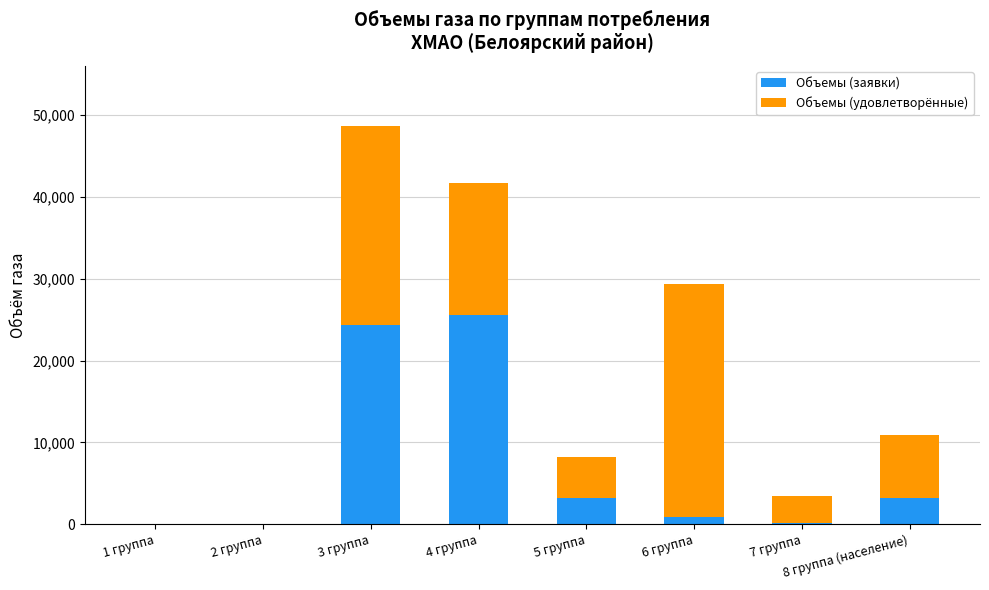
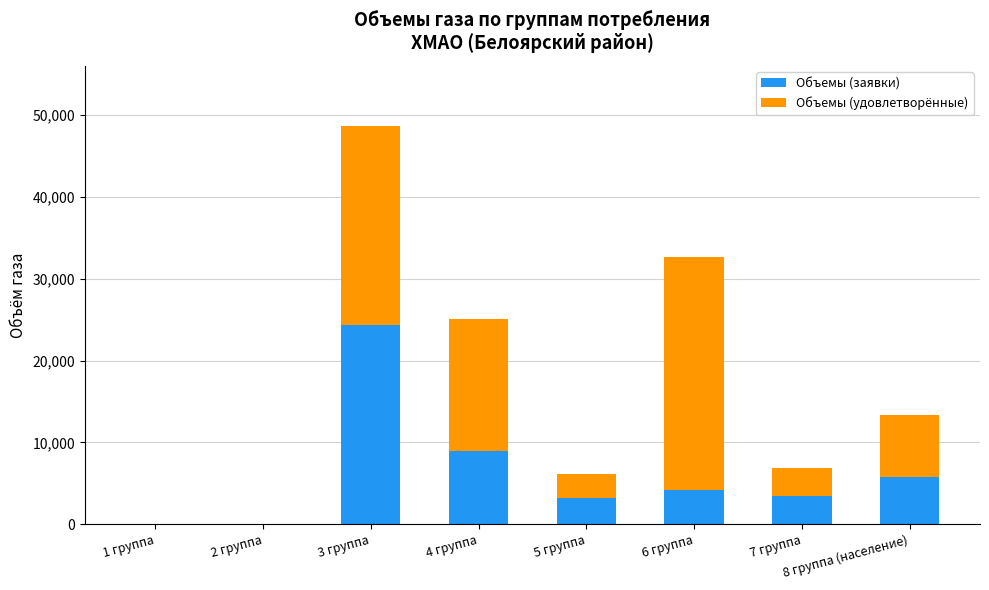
  {
    "Объемы (заявки)": {
      "1 группа": "0",
      "2 группа": "0",
      "3 группа": "24,000",
-     "4 группа": "26,000",
+     "4 группа": "9,000",
      "5 группа": "3,000",
-     "6 группа": "1,000",
-     "7 группа": "0",
-     "8 группа (население)": "3,000"
+     "6 группа": "4,000",
+     "7 группа": "3,000",
+     "8 группа (население)": "6,000"
    },
    "Объемы (удовлетворённые)": {
      "1 группа": "0",
      "2 группа": "0",
      "3 группа": "24,000",
      "4 группа": "16,000",
-     "5 группа": "5,000",
+     "5 группа": "3,000",
      "6 группа": "29,000",
      "7 группа": "3,000",
      "8 группа (население)": "8,000"
    }
  }
